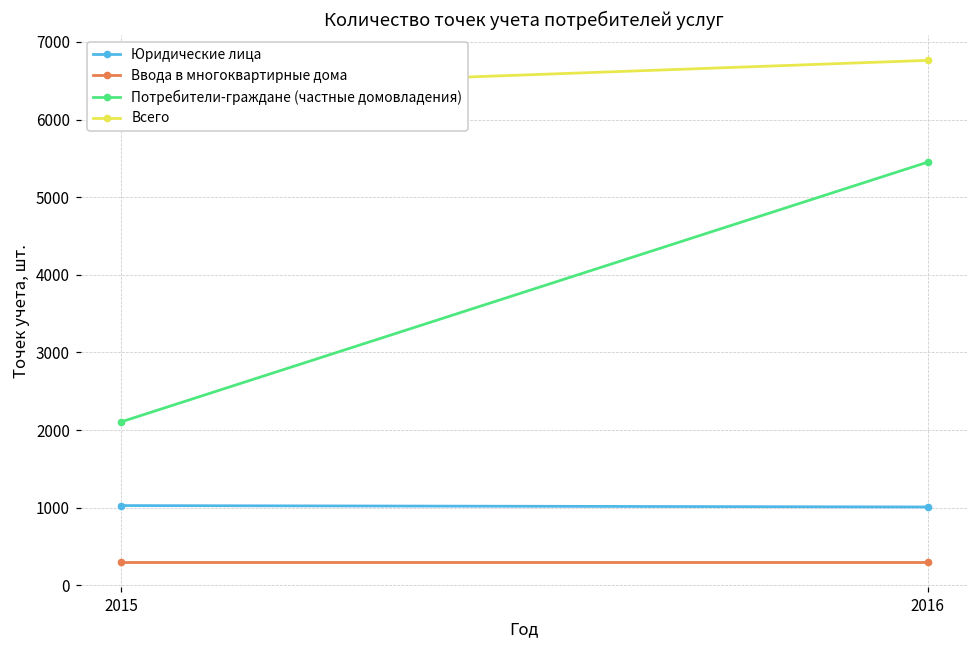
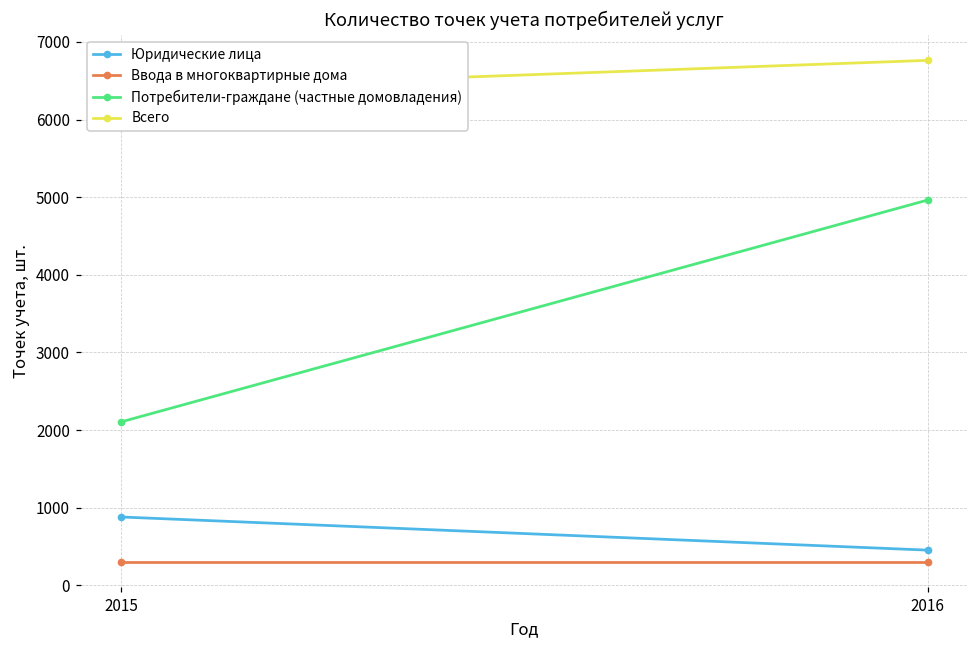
  {
    "Юридические лица": {
-     "2015": 1000,
-     "2016": 1000
+     "2015": 900,
+     "2016": 500
    },
    "Ввода в многоквартирные дома": {
      "2015": 300,
      "2016": 300
    },
    "Потребители-граждане (частные домовладения)": {
      "2015": 2100,
-     "2016": 5500
+     "2016": 5000
    },
    "Всего": {
      "2016": 6800
    }
  }
